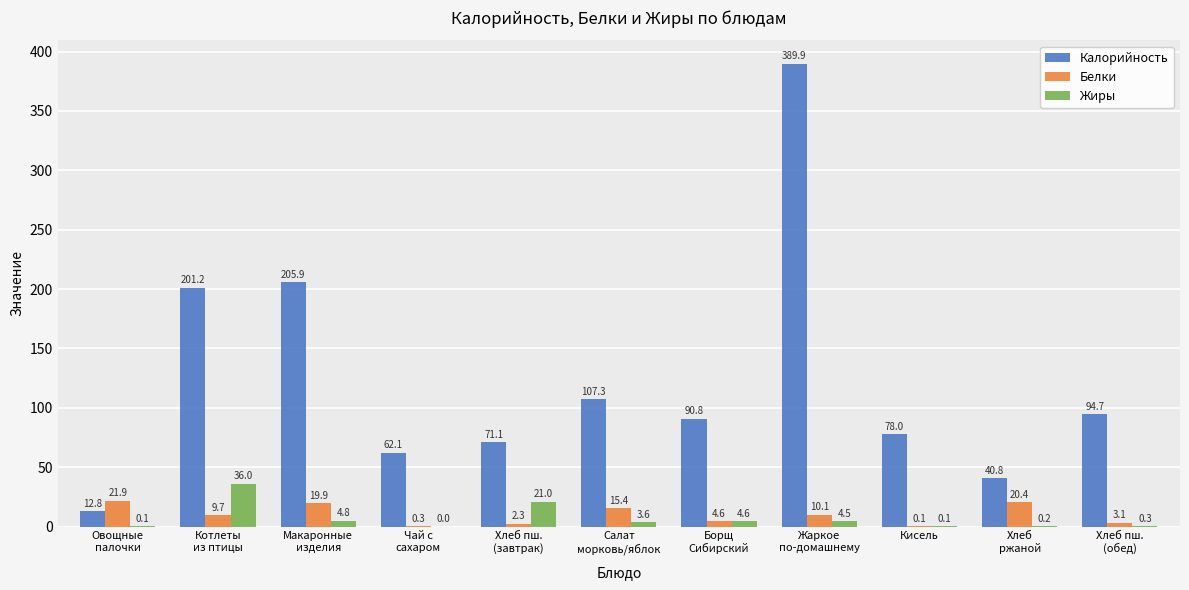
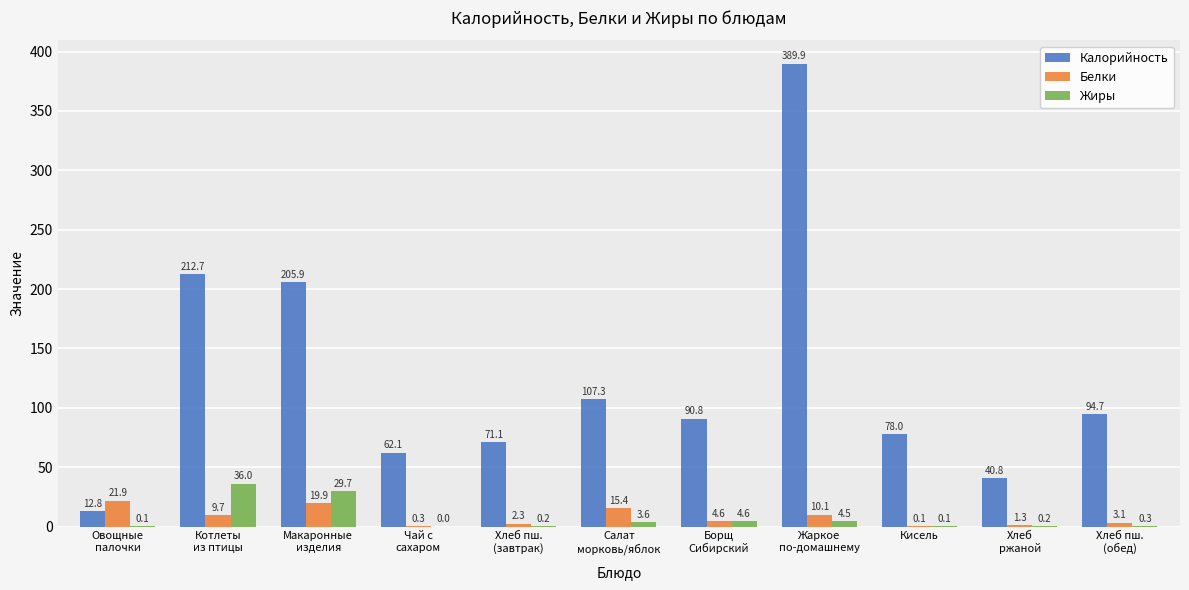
  {
    "Калорийность": {
      "Овощные палочки": 12.8,
-     "Котлеты из птицы": 201.2,
+     "Котлеты из птицы": 212.7,
      "Макаронные изделия": 205.9,
      "Чай с сахаром": 62.1,
      "Хлеб пш. (завтрак)": 71.1,
      "Салат морковь/яблок": 107.3,
      "Борщ Сибирский": 90.8,
      "Жаркое по-домашнему": 389.9,
      "Кисель": 78.0,
      "Хлеб ржаной": 40.8,
      "Хлеб пш. (обед)": 94.7
    },
    "Белки": {
      "Овощные палочки": 21.9,
      "Котлеты из птицы": 9.7,
      "Макаронные изделия": 19.9,
      "Чай с сахаром": 0.3,
      "Хлеб пш. (завтрак)": 2.3,
      "Салат морковь/яблок": 15.4,
      "Борщ Сибирский": 4.6,
      "Жаркое по-домашнему": 10.1,
      "Кисель": 0.1,
-     "Хлеб ржаной": 20.4,
+     "Хлеб ржаной": 1.3,
      "Хлеб пш. (обед)": 3.1
    },
    "Жиры": {
      "Овощные палочки": 0.1,
      "Котлеты из птицы": 36.0,
-     "Макаронные изделия": 4.8,
+     "Макаронные изделия": 29.7,
      "Чай с сахаром": 0.0,
-     "Хлеб пш. (завтрак)": 21.0,
+     "Хлеб пш. (завтрак)": 0.2,
      "Салат морковь/яблок": 3.6,
      "Борщ Сибирский": 4.6,
      "Жаркое по-домашнему": 4.5,
      "Кисель": 0.1,
      "Хлеб ржаной": 0.2,
      "Хлеб пш. (обед)": 0.3
    }
  }
